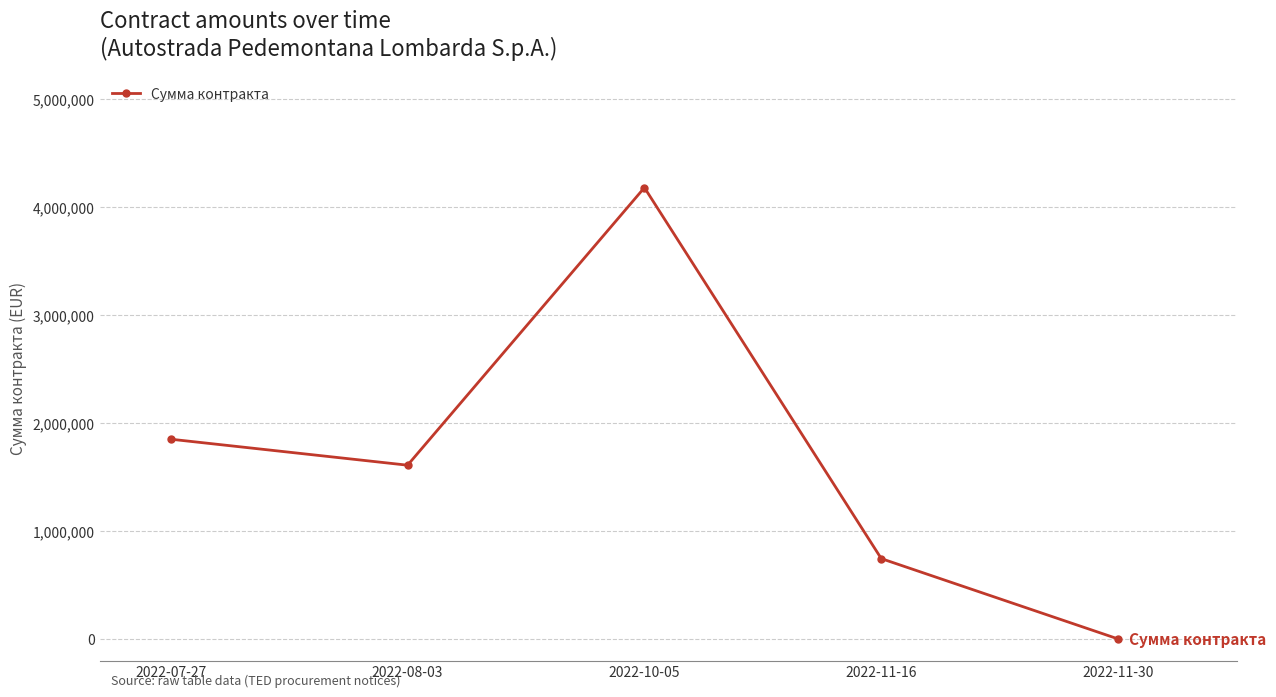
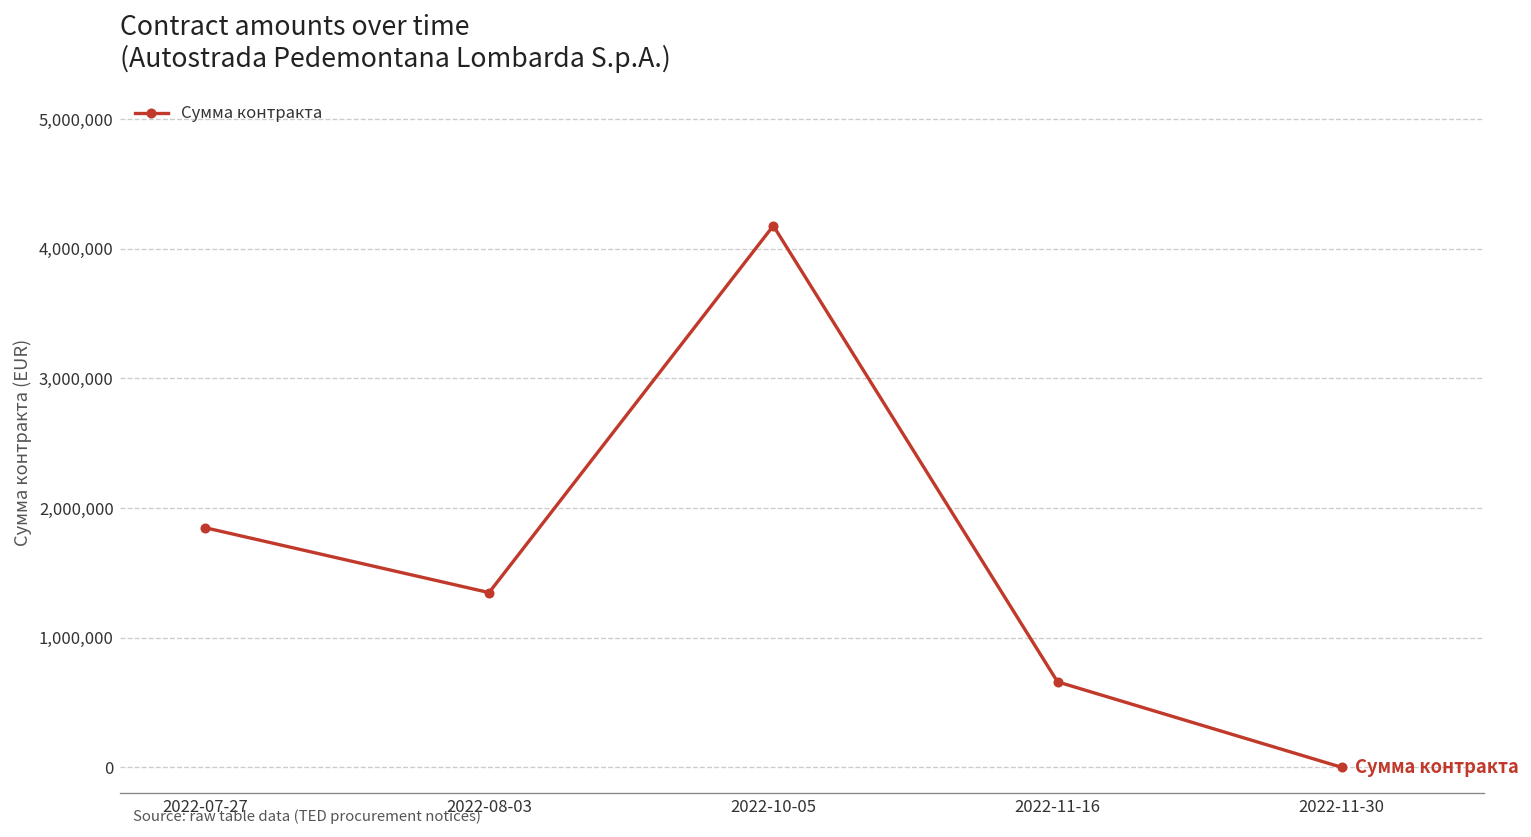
  {
    "2022-07-27": "1,850,000",
-   "2022-08-03": "1,610,000",
+   "2022-08-03": "1,350,000",
    "2022-10-05": "4,180,000",
-   "2022-11-16": "740,000",
+   "2022-11-16": "660,000",
    "2022-11-30": "0"
  }
